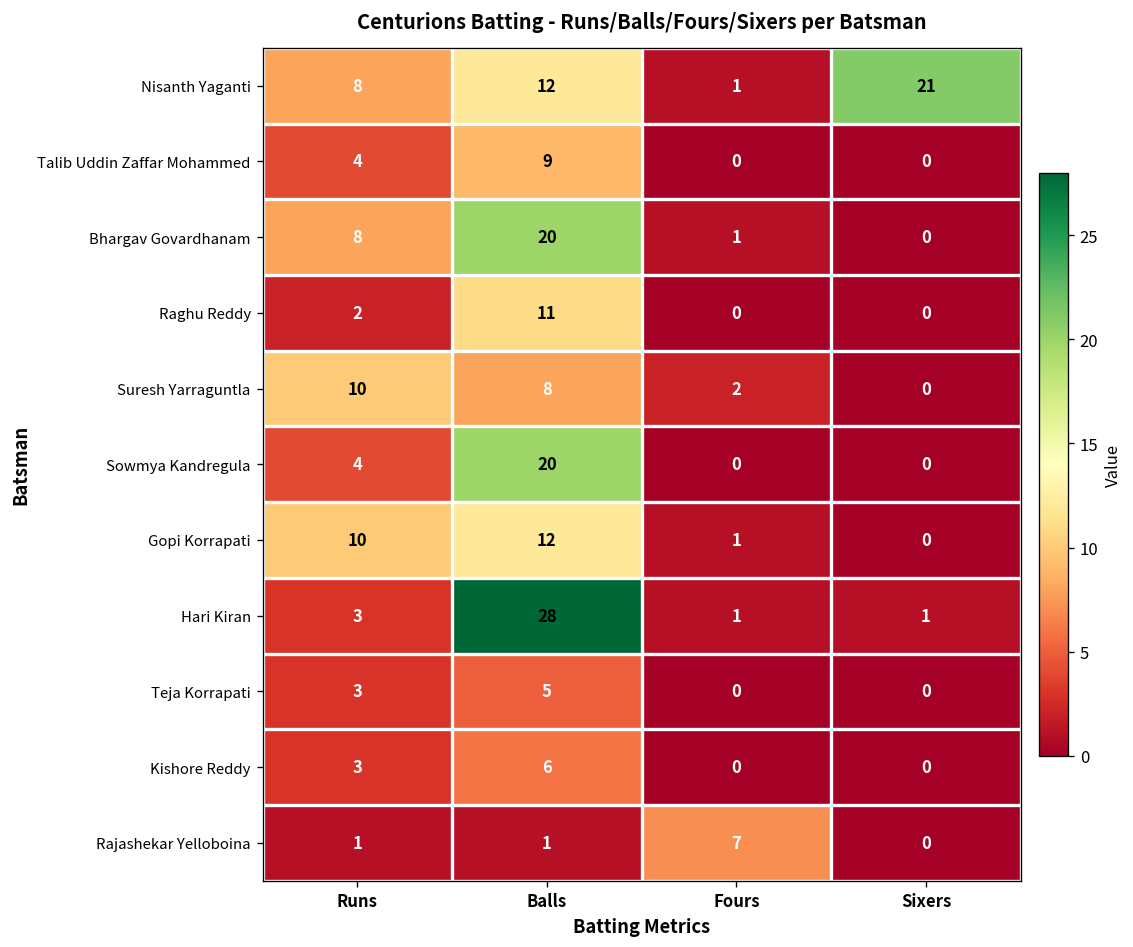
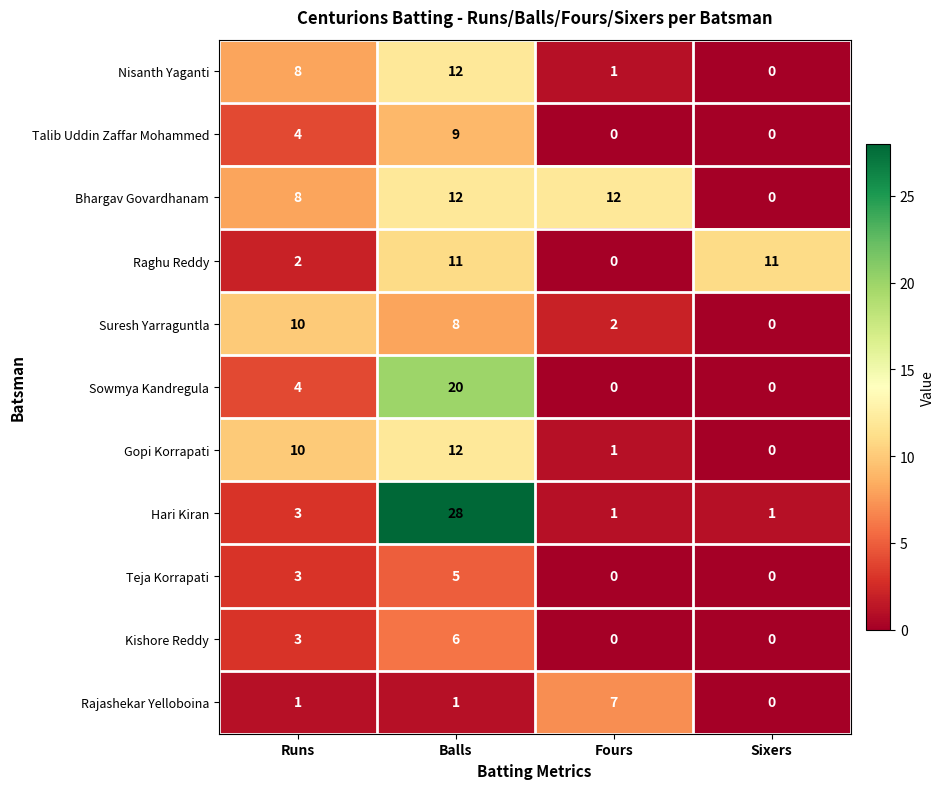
  {
    "Nisanth Yaganti": {
      "Runs": 8,
      "Balls": 12,
      "Fours": 1,
-     "Sixers": 21
+     "Sixers": 0
    },
    "Talib Uddin Zaffar Mohammed": {
      "Runs": 4,
      "Balls": 9,
      "Fours": 0,
      "Sixers": 0
    },
    "Bhargav Govardhanam": {
      "Runs": 8,
-     "Balls": 20,
-     "Fours": 1,
+     "Balls": 12,
+     "Fours": 12,
      "Sixers": 0
    },
    "Raghu Reddy": {
      "Runs": 2,
      "Balls": 11,
      "Fours": 0,
-     "Sixers": 0
+     "Sixers": 11
    },
    "Suresh Yarraguntla": {
      "Runs": 10,
      "Balls": 8,
      "Fours": 2,
      "Sixers": 0
    },
    "Sowmya Kandregula": {
      "Runs": 4,
      "Balls": 20,
      "Fours": 0,
      "Sixers": 0
    },
    "Gopi Korrapati": {
      "Runs": 10,
      "Balls": 12,
      "Fours": 1,
      "Sixers": 0
    },
    "Hari Kiran": {
      "Runs": 3,
      "Balls": 28,
      "Fours": 1,
      "Sixers": 1
    },
    "Teja Korrapati": {
      "Runs": 3,
      "Balls": 5,
      "Fours": 0,
      "Sixers": 0
    },
    "Kishore Reddy": {
      "Runs": 3,
      "Balls": 6,
      "Fours": 0,
      "Sixers": 0
    },
    "Rajashekar Yelloboina": {
      "Runs": 1,
      "Balls": 1,
      "Fours": 7,
      "Sixers": 0
    }
  }
